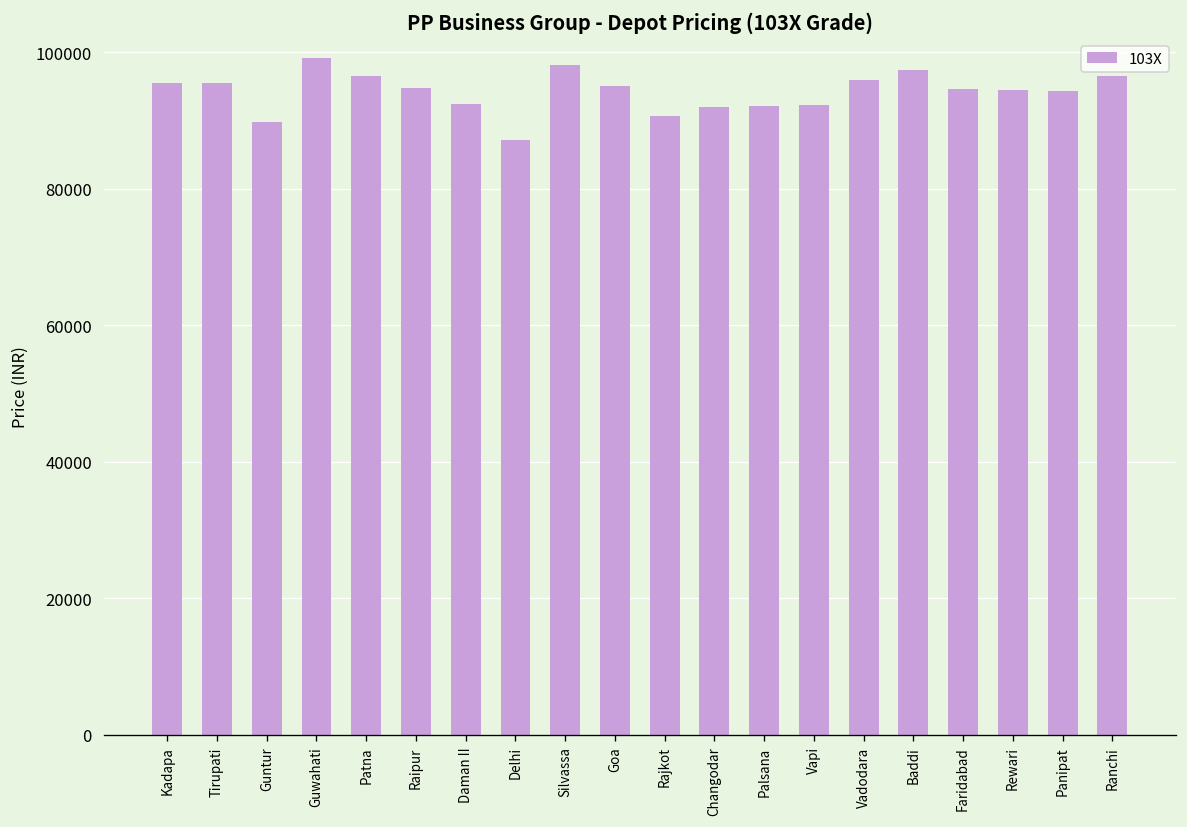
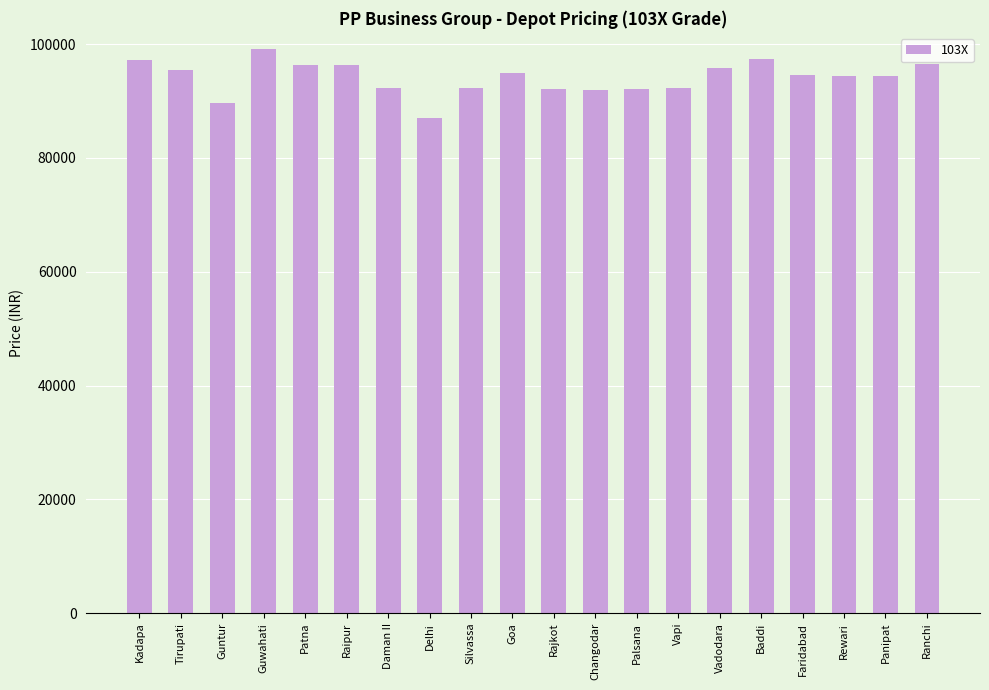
  {
-   "Kadapa": 95000,
+   "Kadapa": 97000,
    "Tirupati": 95000,
    "Guntur": 90000,
    "Guwahati": 99000,
    "Patna": 96000,
-   "Raipur": 95000,
+   "Raipur": 96000,
    "Daman II": 92000,
    "Delhi": 87000,
-   "Silvassa": 98000,
+   "Silvassa": 92000,
    "Goa": 95000,
-   "Rajkot": 91000,
+   "Rajkot": 92000,
    "Changodar": 92000,
    "Palsana": 92000,
    "Vapi": 92000,
    "Vadodara": 96000,
    "Baddi": 97000,
    "Faridabad": 95000,
    "Rewari": 94000,
    "Panipat": 94000,
    "Ranchi": 96000
  }
